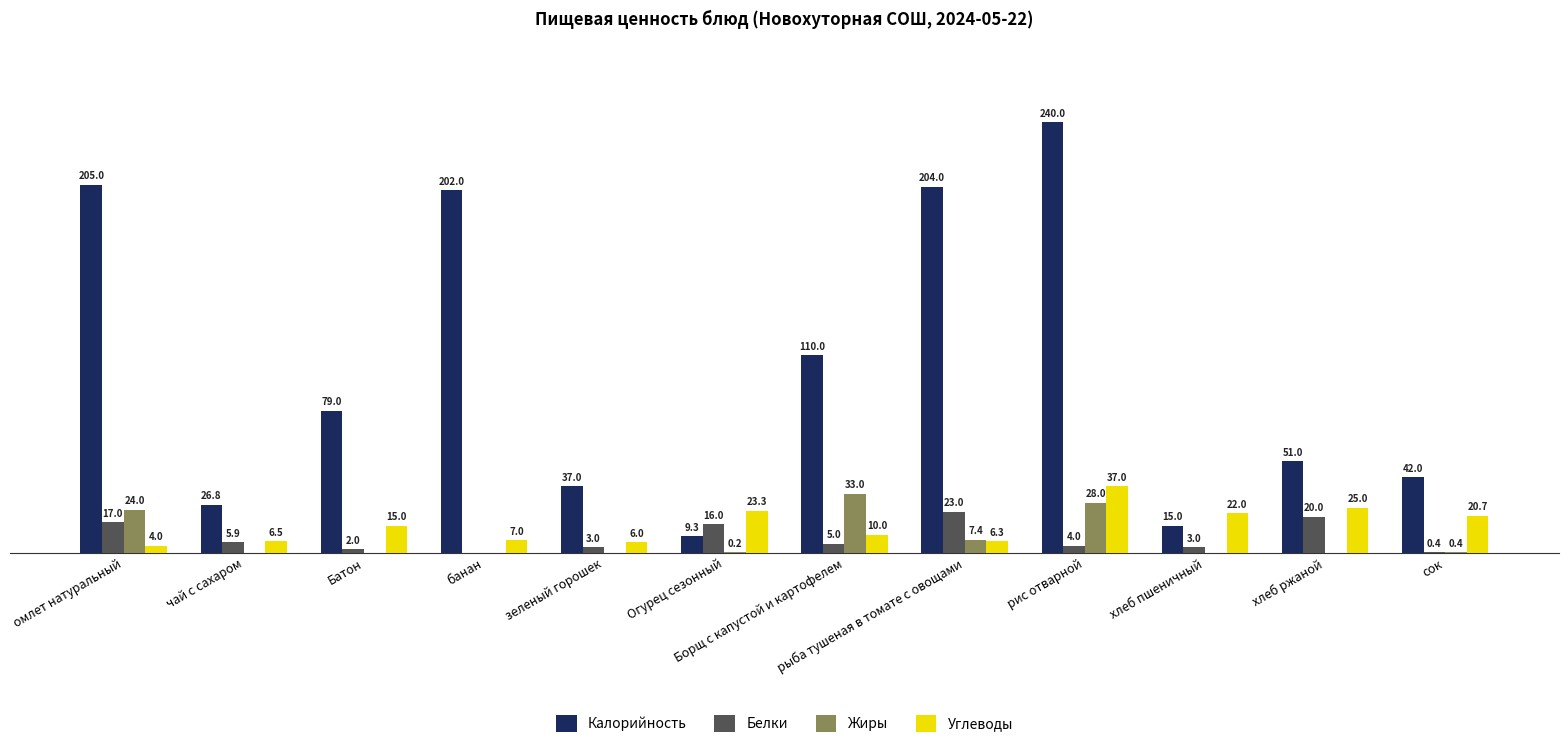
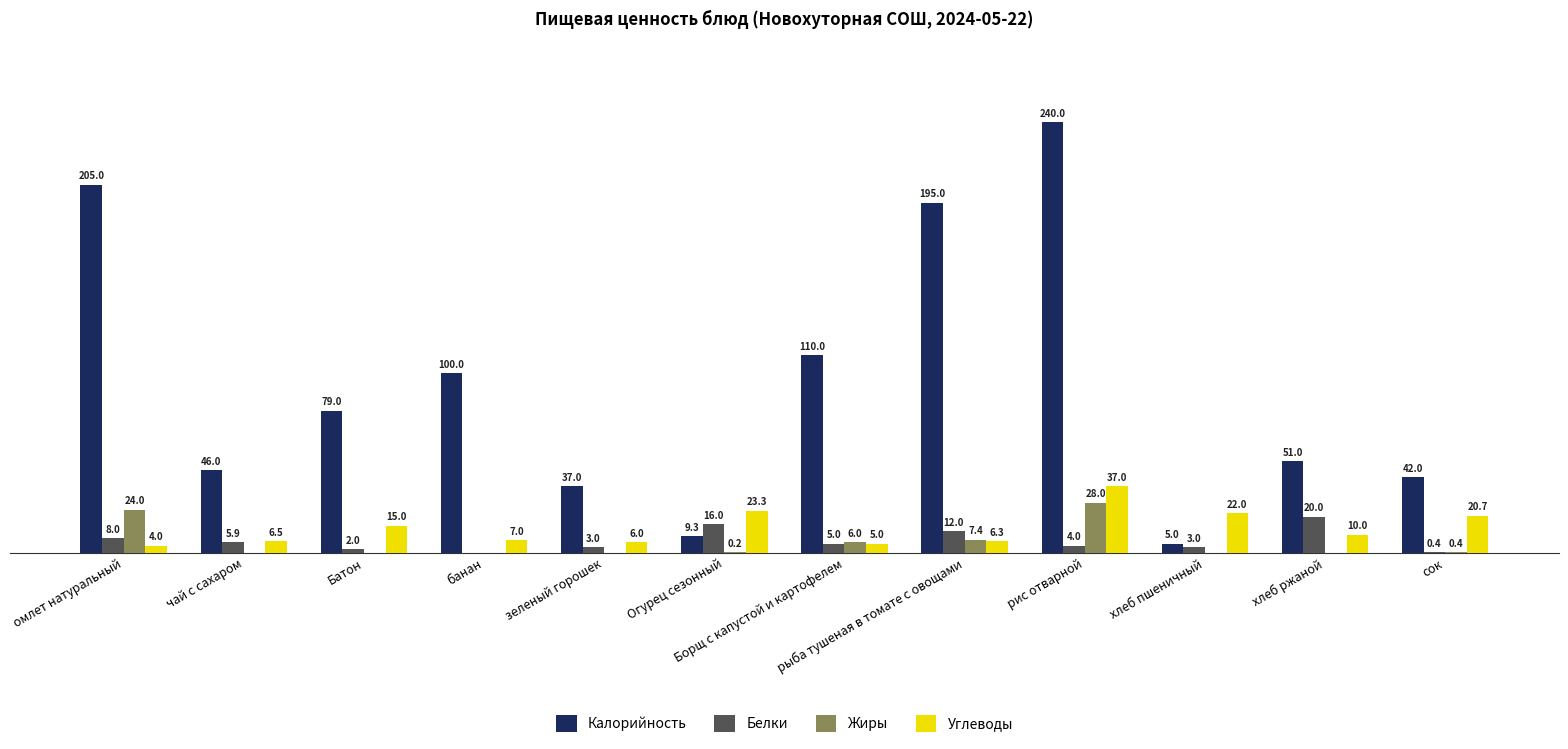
  {
    "Калорийность": {
      "омлет натуральный": 205.0,
-     "чай с сахаром": 26.8,
+     "чай с сахаром": 46.0,
      "Батон": 79.0,
-     "банан": 202.0,
+     "банан": 100.0,
      "зеленый горошек": 37.0,
      "Огурец сезонный": 9.3,
      "Борщ с капустой и картофелем": 110.0,
-     "рыба тушеная в томате с овощами": 204.0,
+     "рыба тушеная в томате с овощами": 195.0,
      "рис отварной": 240.0,
-     "хлеб пшеничный": 15.0,
+     "хлеб пшеничный": 5.0,
      "хлеб ржаной": 51.0,
      "сок": 42.0
    },
    "Белки": {
-     "омлет натуральный": 17.0,
+     "омлет натуральный": 8.0,
      "чай с сахаром": 5.9,
      "Батон": 2.0,
      "зеленый горошек": 3.0,
      "Огурец сезонный": 16.0,
      "Борщ с капустой и картофелем": 5.0,
-     "рыба тушеная в томате с овощами": 23.0,
+     "рыба тушеная в томате с овощами": 12.0,
      "рис отварной": 4.0,
      "хлеб пшеничный": 3.0,
      "хлеб ржаной": 20.0,
      "сок": 0.4
    },
    "Жиры": {
      "омлет натуральный": 24.0,
      "Огурец сезонный": 0.2,
-     "Борщ с капустой и картофелем": 33.0,
+     "Борщ с капустой и картофелем": 6.0,
      "рыба тушеная в томате с овощами": 7.4,
      "рис отварной": 28.0,
      "сок": 0.4
    },
    "Углеводы": {
      "омлет натуральный": 4.0,
      "чай с сахаром": 6.5,
      "Батон": 15.0,
      "банан": 7.0,
      "зеленый горошек": 6.0,
      "Огурец сезонный": 23.3,
-     "Борщ с капустой и картофелем": 10.0,
+     "Борщ с капустой и картофелем": 5.0,
      "рыба тушеная в томате с овощами": 6.3,
      "рис отварной": 37.0,
      "хлеб пшеничный": 22.0,
-     "хлеб ржаной": 25.0,
+     "хлеб ржаной": 10.0,
      "сок": 20.7
    }
  }
